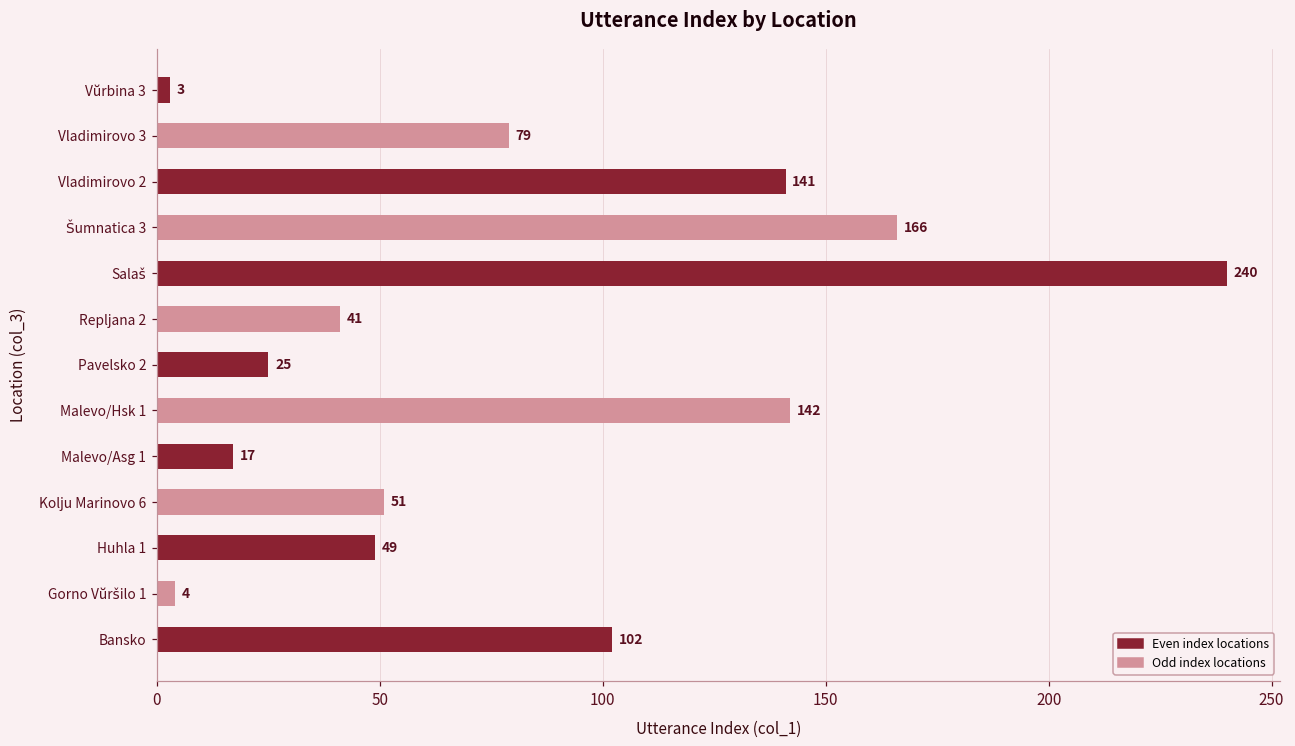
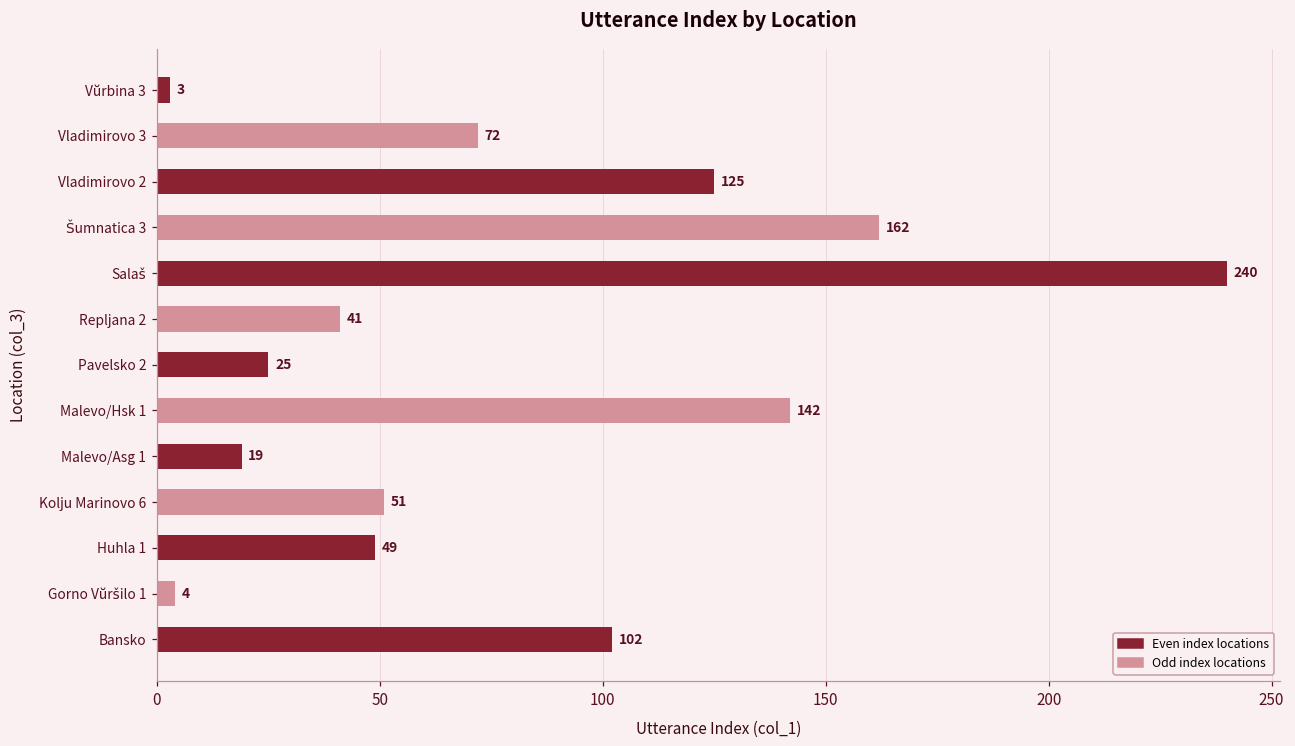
  {
    "Vŭrbina 3": 3,
-   "Vladimirovo 3": 79,
-   "Vladimirovo 2": 141,
-   "Šumnatica 3": 166,
+   "Vladimirovo 3": 72,
+   "Vladimirovo 2": 125,
+   "Šumnatica 3": 162,
    "Salaš": 240,
    "Repljana 2": 41,
    "Pavelsko 2": 25,
    "Malevo/Hsk 1": 142,
-   "Malevo/Asg 1": 17,
+   "Malevo/Asg 1": 19,
    "Kolju Marinovo 6": 51,
    "Huhla 1": 49,
    "Gorno Vŭršilo 1": 4,
    "Bansko": 102
  }
